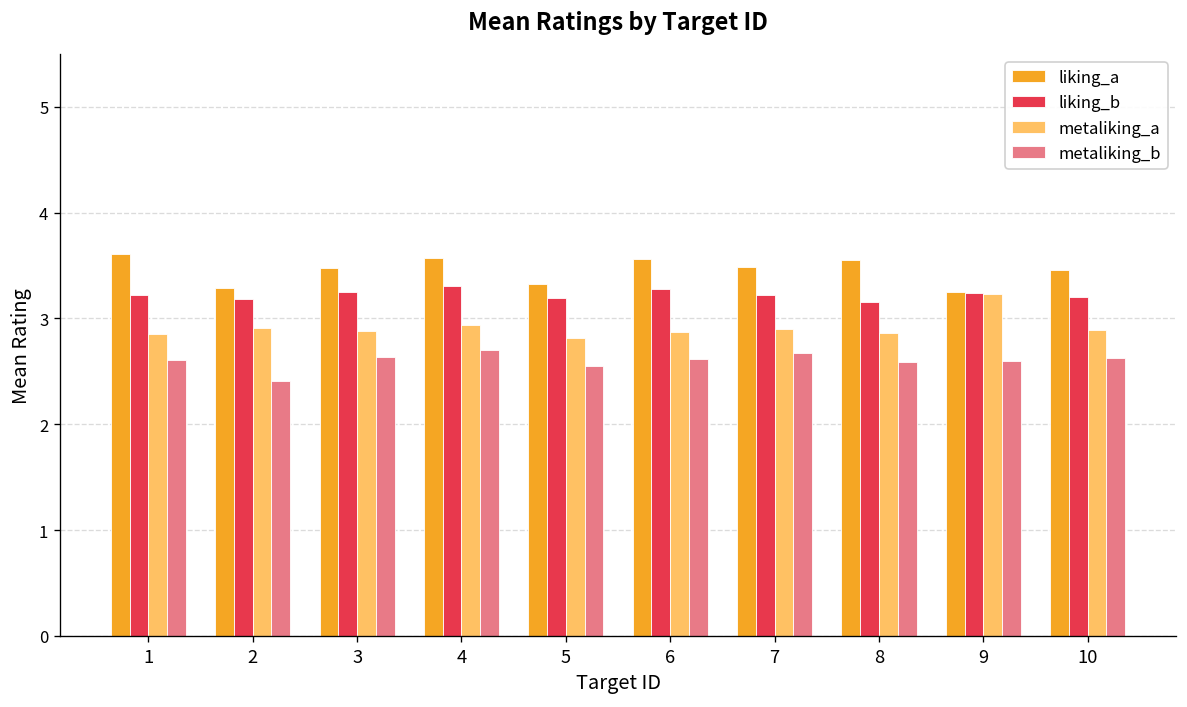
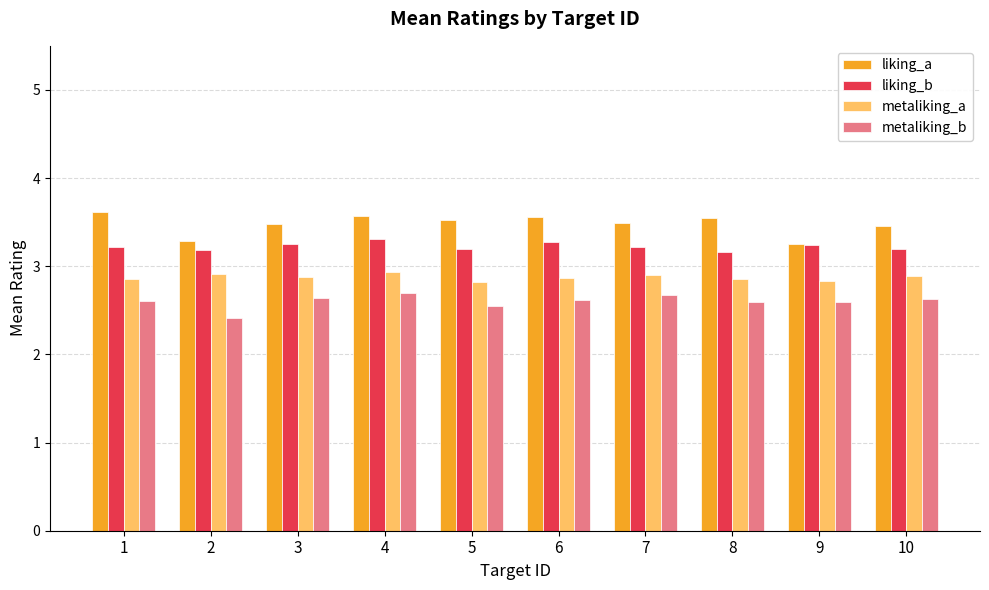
  {
    "liking_a": {
      "1": 3.6,
      "2": 3.3,
      "3": 3.5,
      "4": 3.6,
-     "5": 3.3,
+     "5": 3.5,
      "6": 3.6,
      "7": 3.5,
      "8": 3.6,
      "9": 3.3,
      "10": 3.5
    },
    "liking_b": {
      "1": 3.2,
      "2": 3.2,
      "3": 3.3,
      "4": 3.3,
      "5": 3.2,
      "6": 3.3,
      "7": 3.2,
      "8": 3.2,
      "9": 3.2,
      "10": 3.2
    },
    "metaliking_a": {
      "1": 2.9,
      "2": 2.9,
      "3": 2.9,
      "4": 2.9,
      "5": 2.8,
      "6": 2.9,
      "7": 2.9,
      "8": 2.9,
-     "9": 3.2,
+     "9": 2.8,
      "10": 2.9
    },
    "metaliking_b": {
      "1": 2.6,
      "2": 2.4,
      "3": 2.6,
      "4": 2.7,
      "5": 2.6,
      "6": 2.6,
      "7": 2.7,
      "8": 2.6,
      "9": 2.6,
      "10": 2.6
    }
  }
